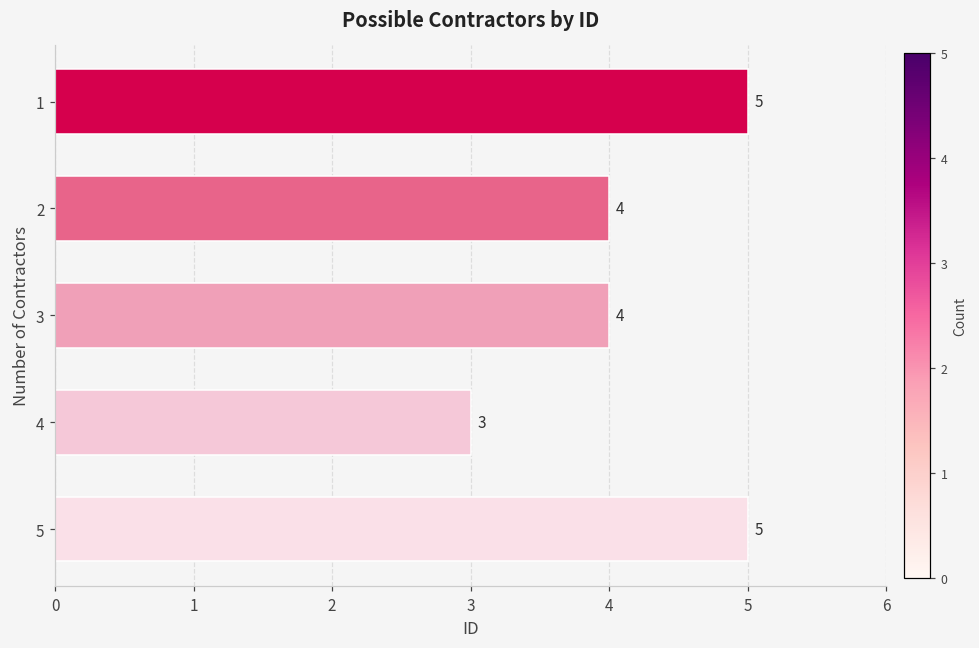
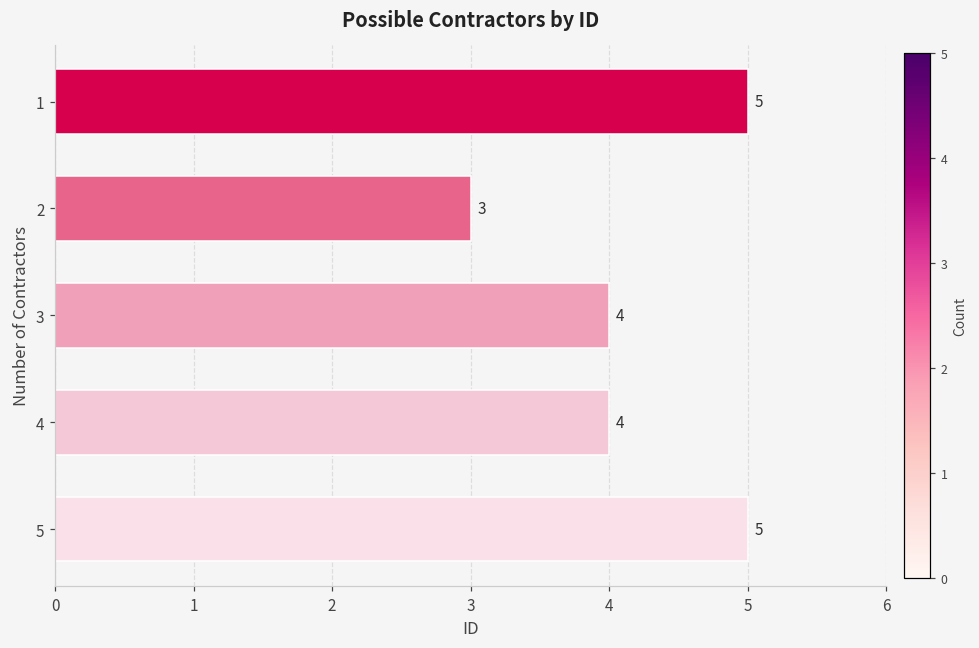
  {
    "1": 5,
-   "2": 4,
+   "2": 3,
    "3": 4,
-   "4": 3,
+   "4": 4,
    "5": 5
  }
